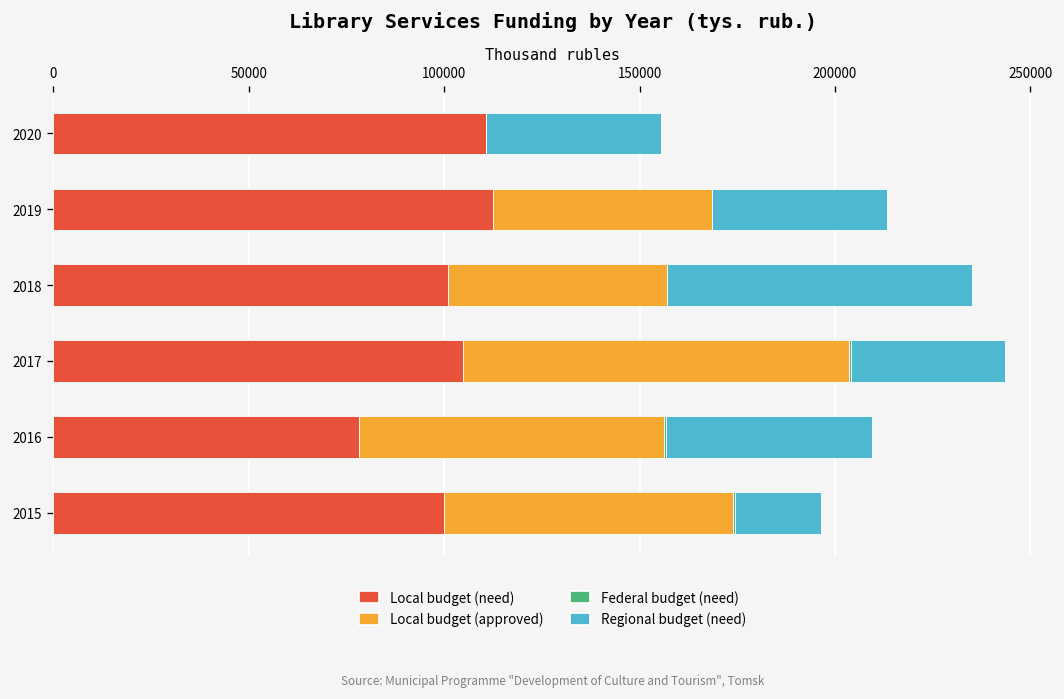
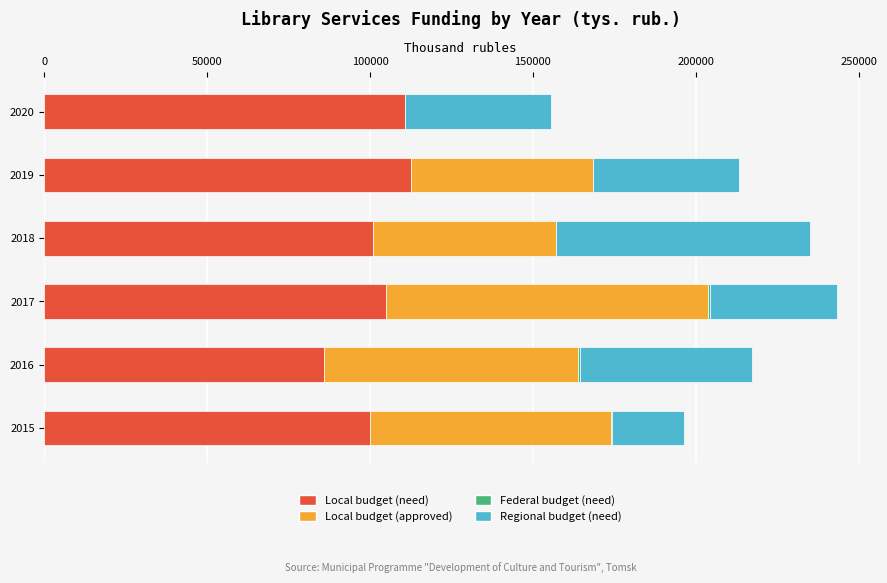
  {
    "Local budget (need)": {
      "2020": 111000,
      "2019": 112000,
      "2018": 101000,
      "2017": 105000,
-     "2016": 78000,
+     "2016": 86000,
      "2015": 100000
    },
    "Local budget (approved)": {
      "2020": 0,
      "2019": 56000,
      "2018": 56000,
      "2017": 99000,
      "2016": 78000,
      "2015": 74000
    },
    "Federal budget (need)": {
      "2020": 0,
      "2019": 0,
      "2018": 0
    },
    "Regional budget (need)": {
      "2020": 45000,
      "2019": 45000,
      "2018": 78000,
      "2017": 39000,
      "2016": 53000,
      "2015": 22000
    }
  }
